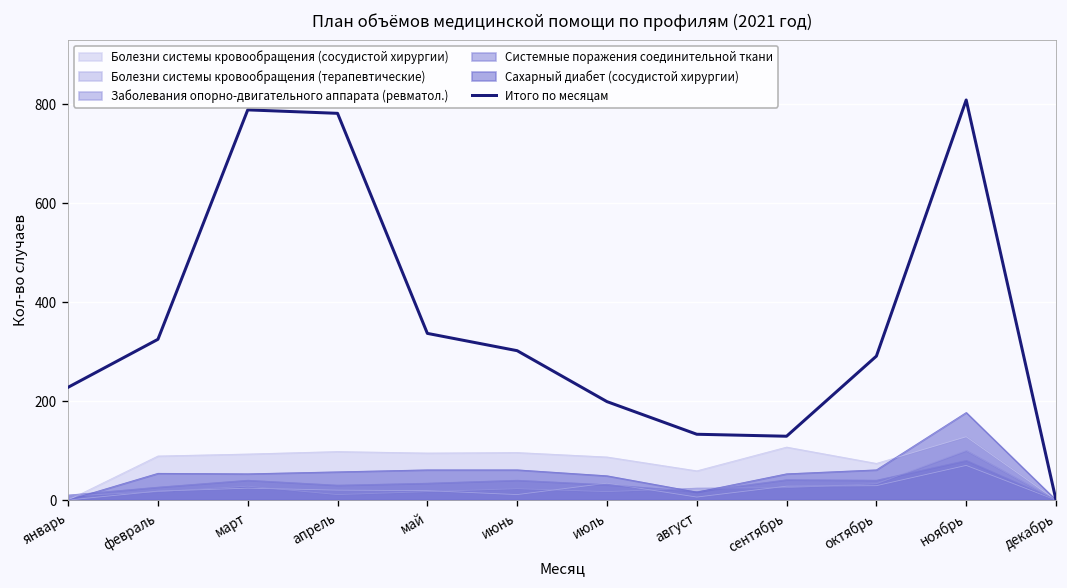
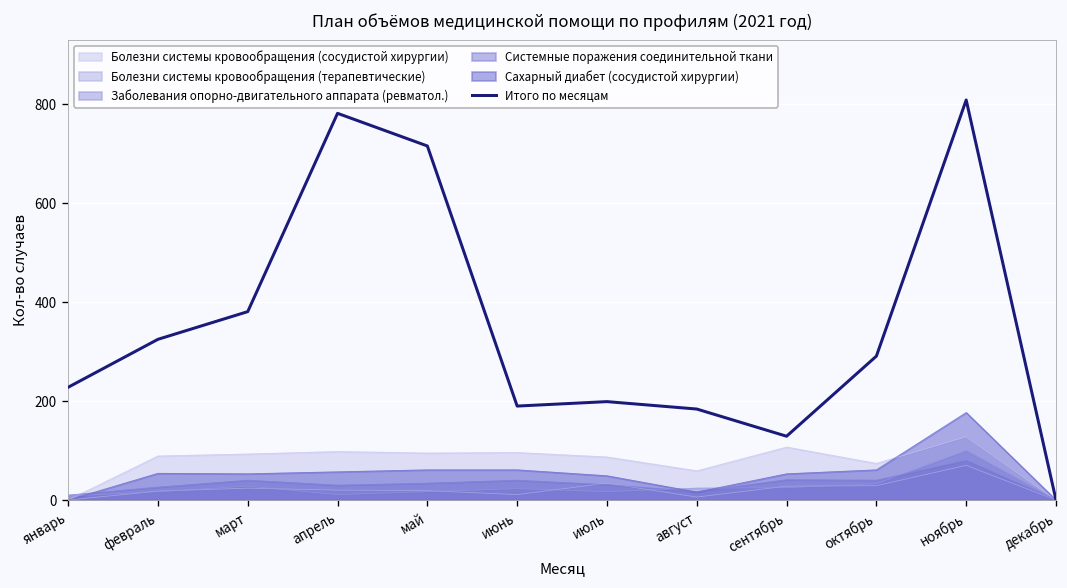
  {
    "Итого по месяцам": {
      "январь": 230,
      "февраль": 330,
-     "март": 790,
+     "март": 380,
      "апрель": 780,
-     "май": 340,
-     "июнь": 300,
+     "май": 720,
+     "июнь": 190,
      "июль": 200,
-     "август": 130,
+     "август": 180,
      "сентябрь": 130,
      "октябрь": 290,
      "ноябрь": 810
    }
  }
